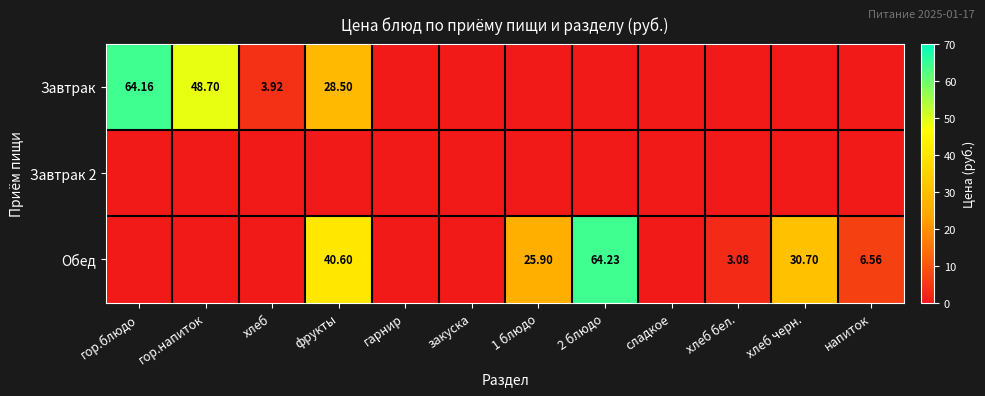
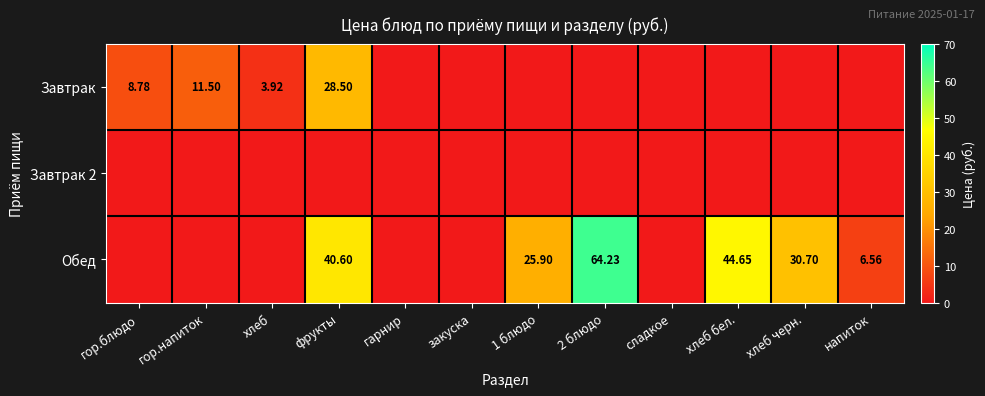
  {
    "Завтрак": {
-     "гор.блюдо": 64.16,
-     "гор.напиток": 48.70,
+     "гор.блюдо": 8.78,
+     "гор.напиток": 11.50,
      "хлеб": 3.92,
      "фрукты": 28.50
    },
    "Обед": {
      "фрукты": 40.60,
      "1 блюдо": 25.90,
      "2 блюдо": 64.23,
-     "хлеб бел.": 3.08,
+     "хлеб бел.": 44.65,
      "хлеб черн.": 30.70,
      "напиток": 6.56
    }
  }
